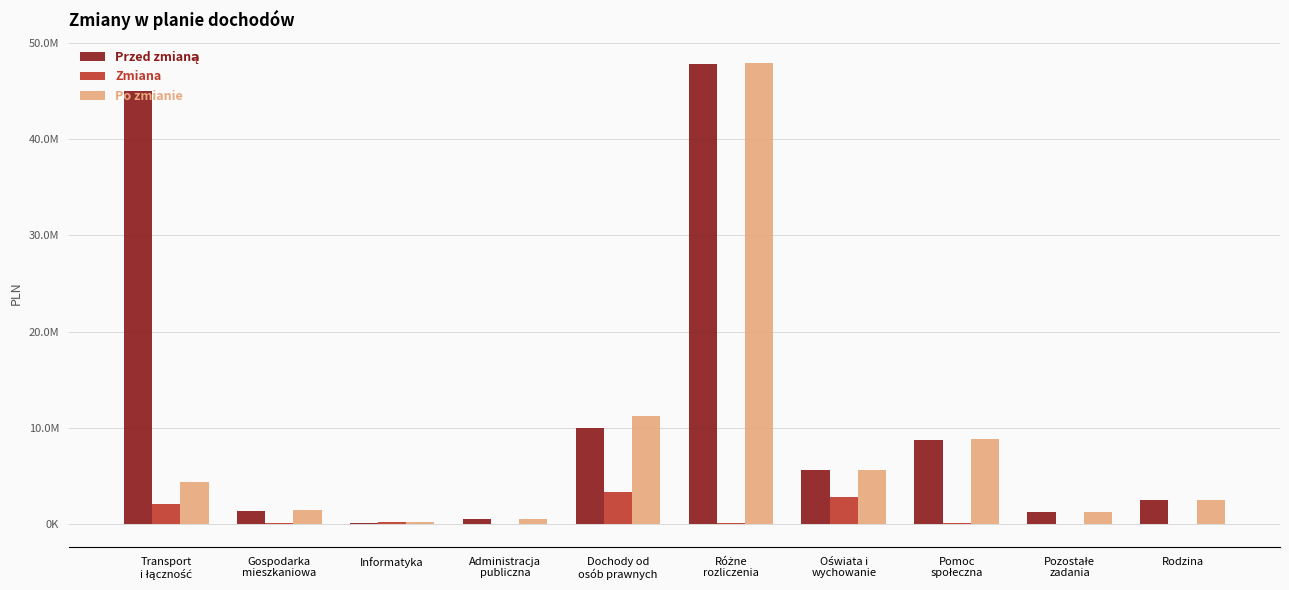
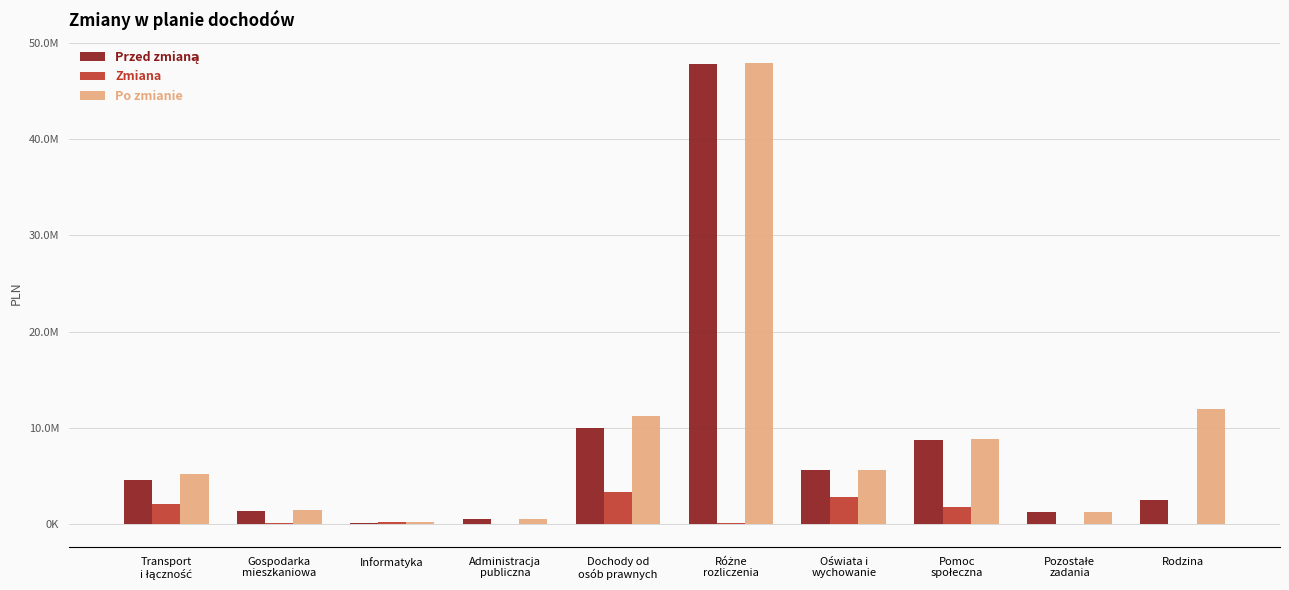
  {
    "Przed zmianą": {
-     "Transport i łączność": 45000000,
+     "Transport i łączność": 5000000,
      "Gospodarka mieszkaniowa": 1000000,
      "Administracja publiczna": 0,
      "Dochody od osób prawnych": 10000000,
      "Różne rozliczenia": 48000000,
      "Oświata i wychowanie": 6000000,
      "Pomoc społeczna": 9000000,
      "Pozostałe zadania": 1000000,
      "Rodzina": 3000000
    },
    "Zmiana": {
      "Transport i łączność": 2000000,
      "Dochody od osób prawnych": 3000000,
      "Oświata i wychowanie": 3000000,
-     "Pomoc społeczna": 0
+     "Pomoc społeczna": 2000000
    },
    "Po zmianie": {
-     "Transport i łączność": 4000000,
+     "Transport i łączność": 5000000,
      "Gospodarka mieszkaniowa": 1000000,
      "Administracja publiczna": 0,
      "Dochody od osób prawnych": 11000000,
      "Różne rozliczenia": 48000000,
      "Oświata i wychowanie": 6000000,
      "Pomoc społeczna": 9000000,
      "Pozostałe zadania": 1000000,
-     "Rodzina": 3000000
+     "Rodzina": 12000000
    }
  }
